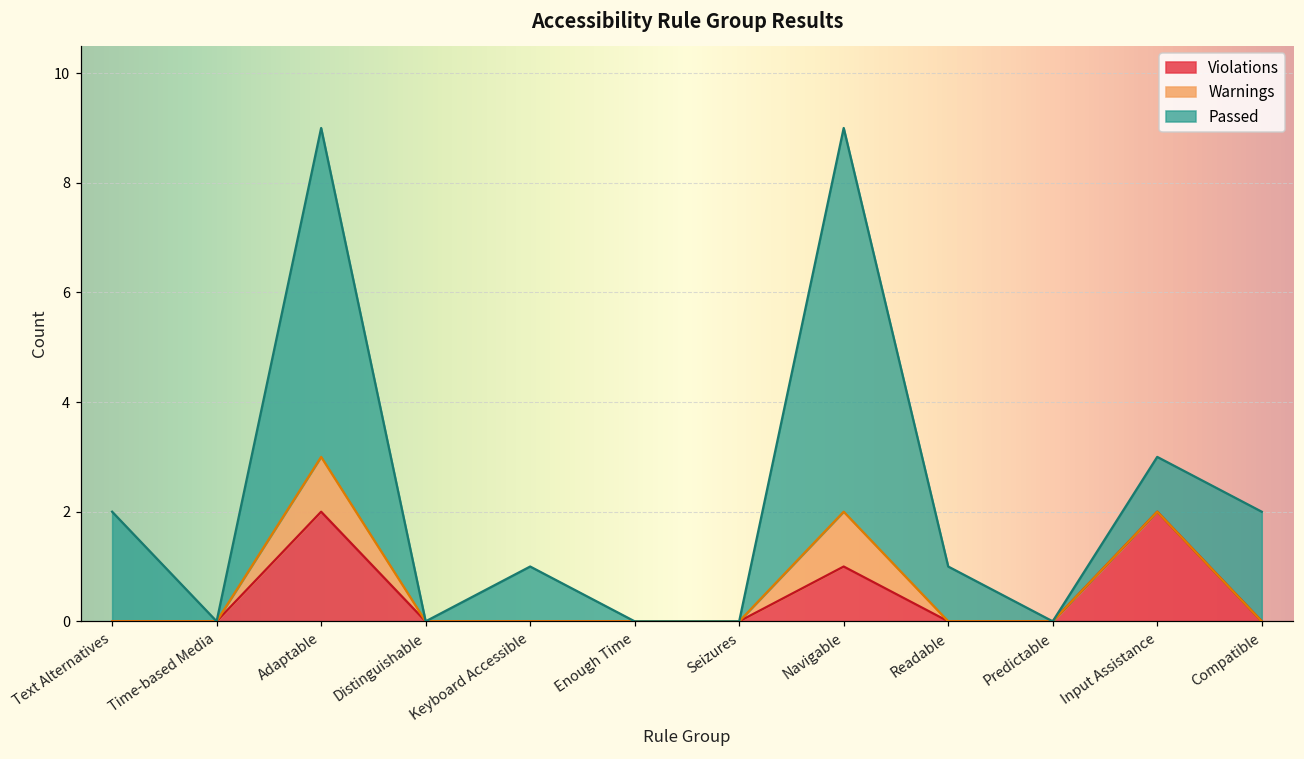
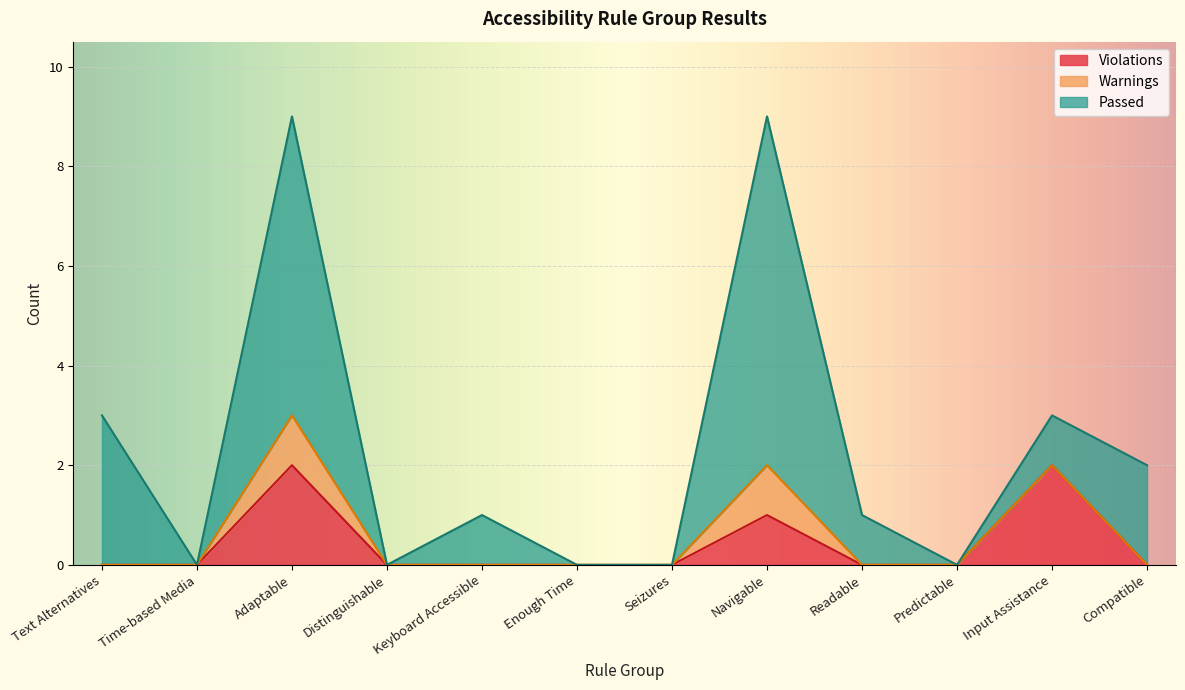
  {
    "Violations": {
      "Adaptable": 2,
      "Navigable": 1
    },
    "Warnings": {
      "Adaptable": 1,
      "Navigable": 1
    },
    "Passed": {
-     "Text Alternatives": 2,
+     "Text Alternatives": 3,
      "Adaptable": 6,
      "Keyboard Accessible": 1,
      "Navigable": 7,
      "Readable": 1,
      "Input Assistance": 1,
      "Compatible": 2
    }
  }
